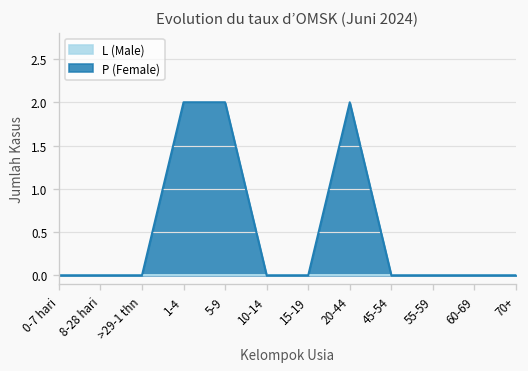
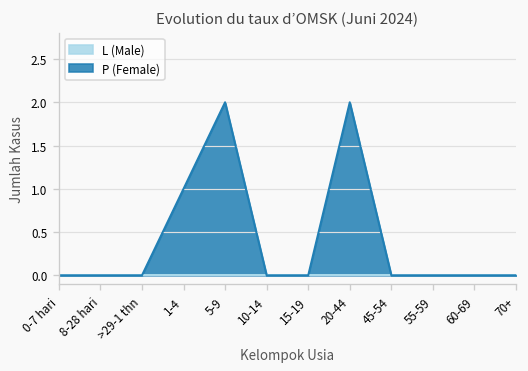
  {
    "L (Male)": {
      "1-4": 0,
      "5-9": 0,
      "20-44": 0
    },
    "P (Female)": {
-     "1-4": 2,
+     "1-4": 1,
      "5-9": 2,
      "20-44": 2
    }
  }
